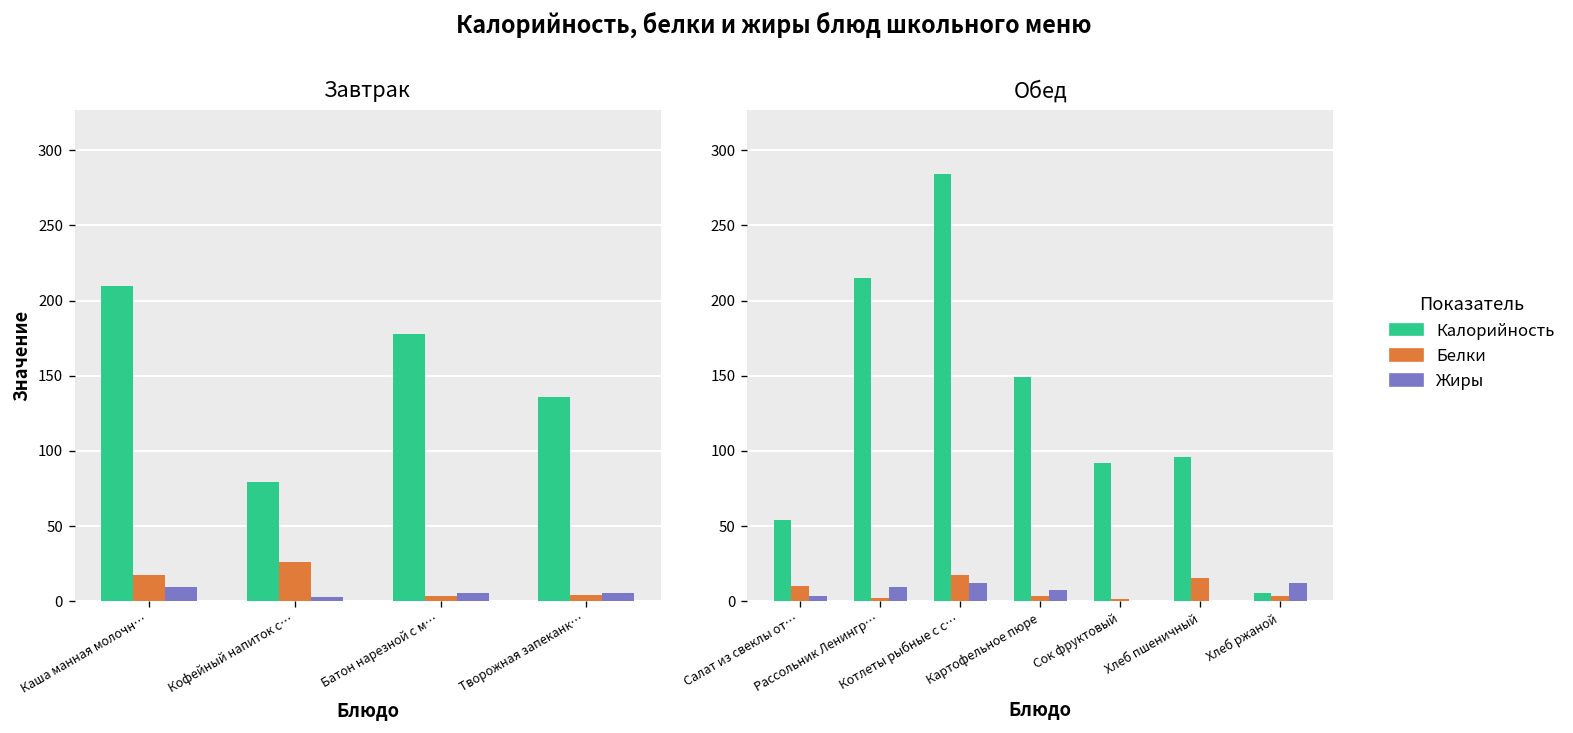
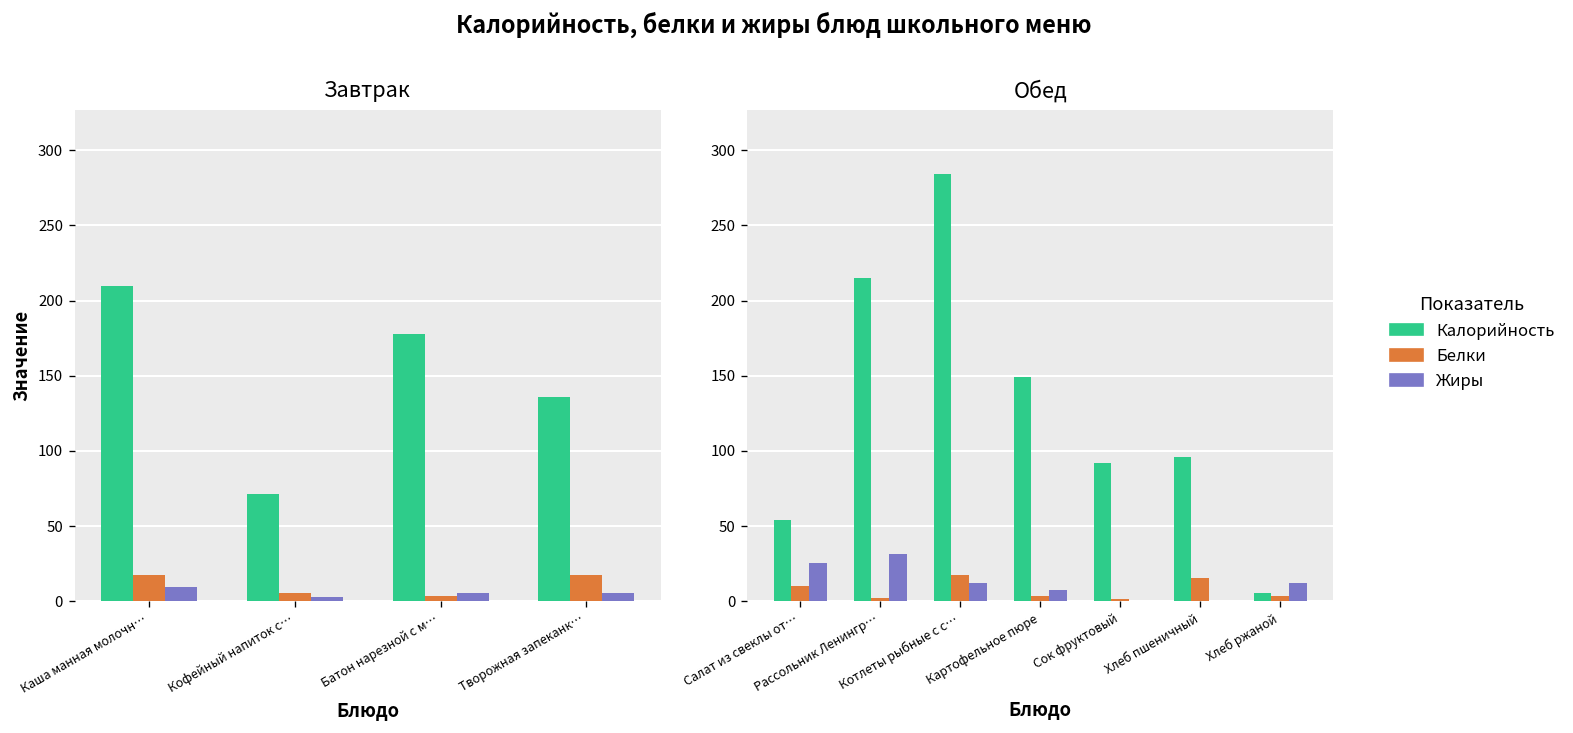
  {
    "Завтрак": {
      "Калорийность": {
        "Каша манная молочн…": 210,
-       "Кофейный напиток с…": 79,
+       "Кофейный напиток с…": 71,
        "Батон нарезной с м…": 178,
        "Творожная запеканк…": 136
      },
      "Белки": {
        "Каша манная молочн…": 17,
-       "Кофейный напиток с…": 26,
+       "Кофейный напиток с…": 5,
        "Батон нарезной с м…": 3,
-       "Творожная запеканк…": 4
+       "Творожная запеканк…": 17
      },
      "Жиры": {
        "Каша манная молочн…": 9,
        "Кофейный напиток с…": 3,
        "Батон нарезной с м…": 5,
        "Творожная запеканк…": 5
      }
    },
    "Обед": {
      "Калорийность": {
        "Салат из свеклы от…": 54,
        "Рассольник Ленингр…": 215,
        "Котлеты рыбные с с…": 284,
        "Картофельное пюре": 149,
        "Сок фруктовый": 92,
        "Хлеб пшеничный": 96,
        "Хлеб ржаной": 5
      },
      "Белки": {
        "Салат из свеклы от…": 10,
        "Рассольник Ленингр…": 2,
        "Котлеты рыбные с с…": 17,
        "Картофельное пюре": 3,
        "Хлеб пшеничный": 15,
        "Хлеб ржаной": 3
      },
      "Жиры": {
-       "Салат из свеклы от…": 3,
-       "Рассольник Ленингр…": 9,
+       "Салат из свеклы от…": 25,
+       "Рассольник Ленингр…": 31,
        "Котлеты рыбные с с…": 12,
        "Картофельное пюре": 7,
        "Сок фруктовый": 0,
        "Хлеб пшеничный": 0,
        "Хлеб ржаной": 12
      }
    }
  }
